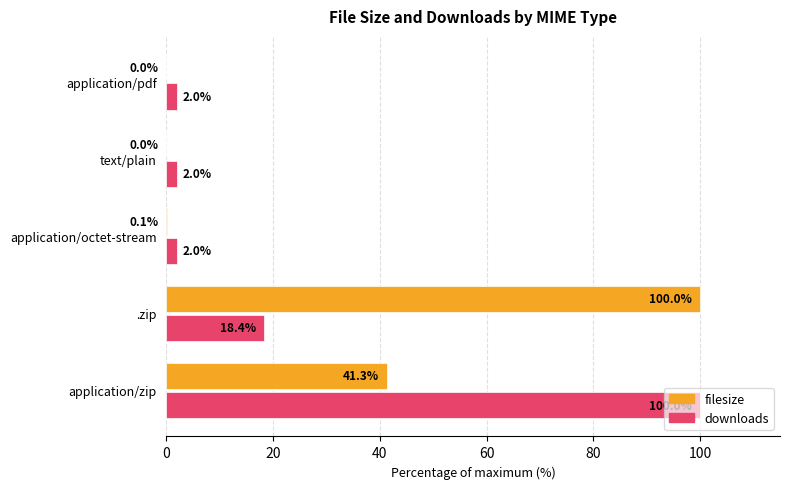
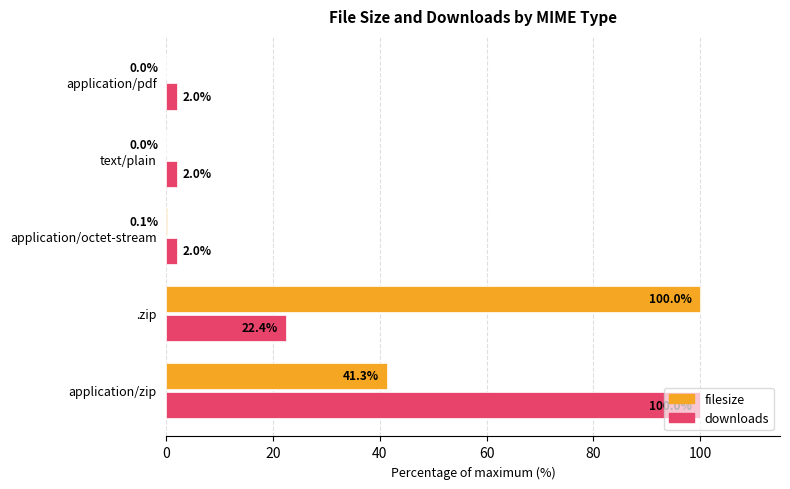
  {
    "filesize": {
      "application/pdf": "0.0%",
      "text/plain": "0.0%",
      "application/octet-stream": "0.1%",
      ".zip": "100.0%",
      "application/zip": "41.3%"
    },
    "downloads": {
      "application/pdf": "2.0%",
      "text/plain": "2.0%",
      "application/octet-stream": "2.0%",
-     ".zip": "18.4%"
+     ".zip": "22.4%"
    }
  }
